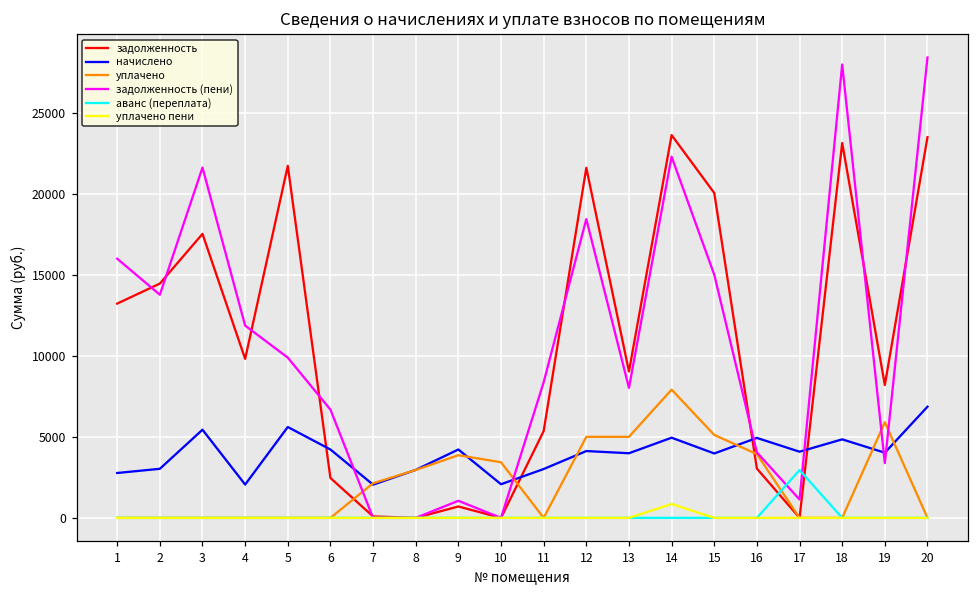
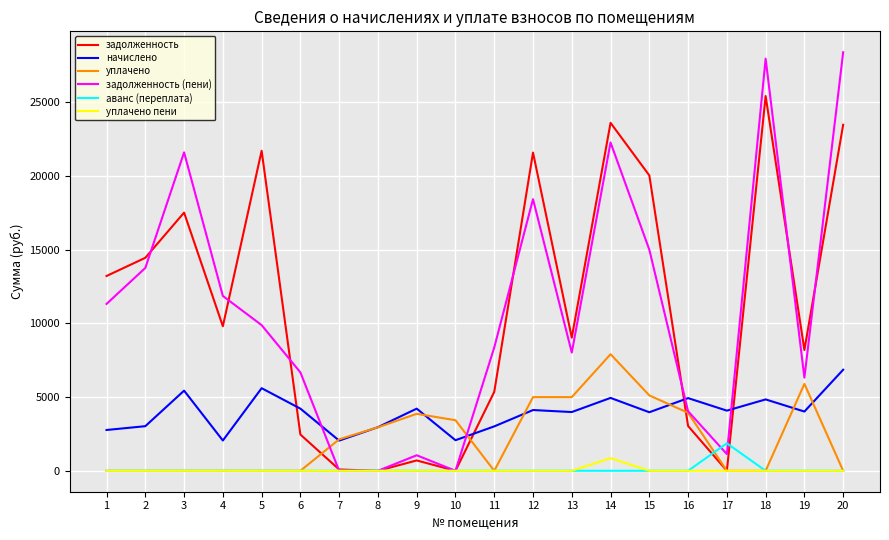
  {
    "задолженность": {
      "1": 13200,
      "2": 14500,
      "3": 17500,
      "4": 9800,
      "5": 21700,
      "6": 2500,
      "9": 700,
      "11": 5400,
      "12": 21600,
      "13": 9000,
      "14": 23600,
      "15": 20000,
      "16": 3000,
-     "18": 23100,
+     "18": 25400,
      "19": 8200,
      "20": 23500
    },
    "начислено": {
      "1": 2800,
      "2": 3000,
      "3": 5400,
      "4": 2100,
      "5": 5600,
      "6": 4200,
      "9": 4200,
      "10": 2100,
      "11": 3000,
      "12": 4100,
      "13": 4000,
      "14": 4900,
      "15": 4000,
      "16": 4900,
      "17": 4100,
      "18": 4800,
      "19": 4000,
      "20": 6900
    },
    "уплачено": {
      "9": 3900,
      "10": 3400,
      "12": 5000,
      "13": 5000,
      "14": 7900,
      "15": 5100,
      "19": 5900
    },
    "задолженность (пени)": {
-     "1": 16000,
+     "1": 11300,
      "2": 13800,
      "3": 21600,
      "4": 11900,
      "5": 9900,
      "6": 6700,
      "9": 1100,
      "11": 8400,
      "12": 18400,
      "13": 8000,
      "14": 22300,
      "15": 15000,
      "17": 1100,
      "18": 28000,
-     "19": 3400,
+     "19": 6300,
      "20": 28400
    },
    "аванс (переплата)": {
      "14": 0,
-     "17": 2900
+     "17": 1900
    },
    "уплачено пени": {
      "14": 900
    }
  }
